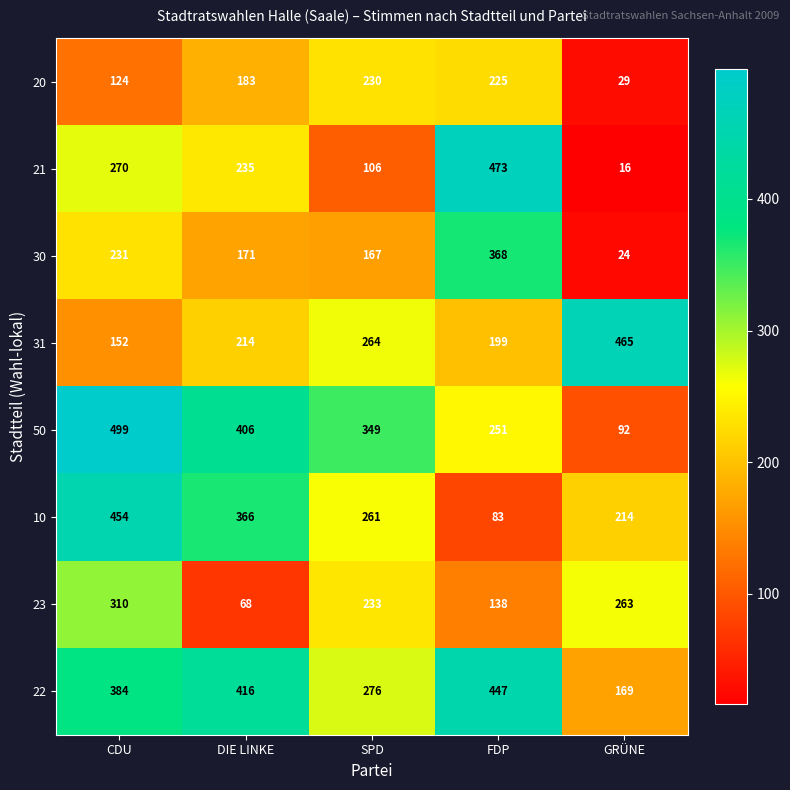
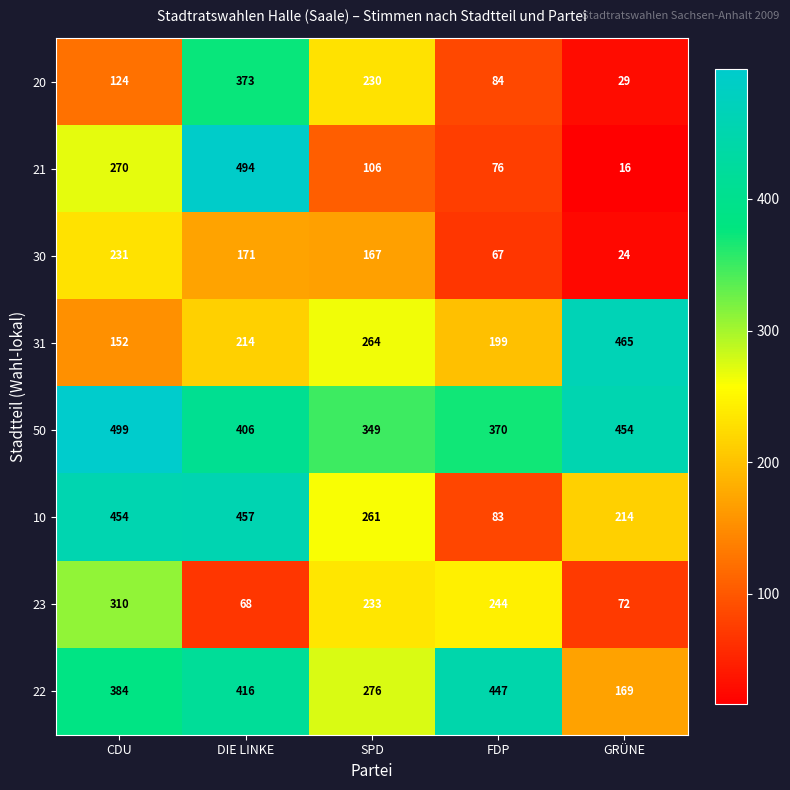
  {
    "20": {
      "CDU": 124,
-     "DIE LINKE": 183,
+     "DIE LINKE": 373,
      "SPD": 230,
-     "FDP": 225,
+     "FDP": 84,
      "GRÜNE": 29
    },
    "21": {
      "CDU": 270,
-     "DIE LINKE": 235,
+     "DIE LINKE": 494,
      "SPD": 106,
-     "FDP": 473,
+     "FDP": 76,
      "GRÜNE": 16
    },
    "30": {
      "CDU": 231,
      "DIE LINKE": 171,
      "SPD": 167,
-     "FDP": 368,
+     "FDP": 67,
      "GRÜNE": 24
    },
    "31": {
      "CDU": 152,
      "DIE LINKE": 214,
      "SPD": 264,
      "FDP": 199,
      "GRÜNE": 465
    },
    "50": {
      "CDU": 499,
      "DIE LINKE": 406,
      "SPD": 349,
-     "FDP": 251,
-     "GRÜNE": 92
+     "FDP": 370,
+     "GRÜNE": 454
    },
    "10": {
      "CDU": 454,
-     "DIE LINKE": 366,
+     "DIE LINKE": 457,
      "SPD": 261,
      "FDP": 83,
      "GRÜNE": 214
    },
    "23": {
      "CDU": 310,
      "DIE LINKE": 68,
      "SPD": 233,
-     "FDP": 138,
-     "GRÜNE": 263
+     "FDP": 244,
+     "GRÜNE": 72
    },
    "22": {
      "CDU": 384,
      "DIE LINKE": 416,
      "SPD": 276,
      "FDP": 447,
      "GRÜNE": 169
    }
  }
